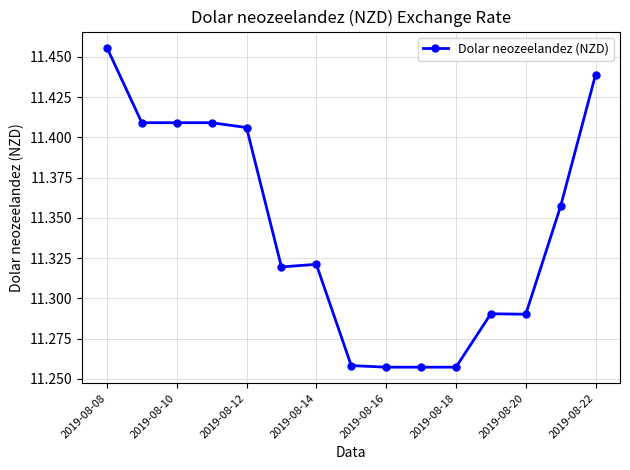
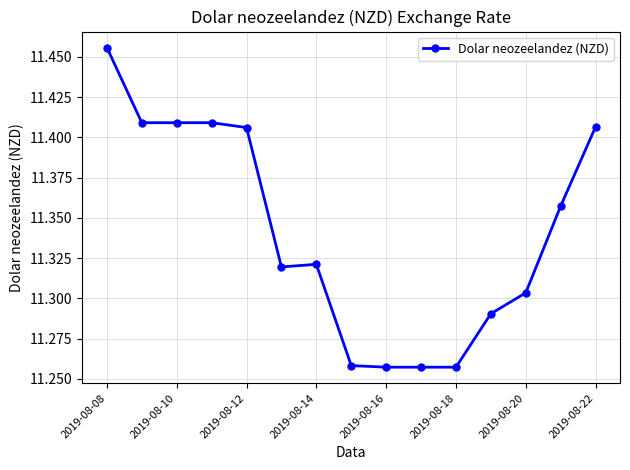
  {
    "2019-08-08": 11.456,
    "2019-08-10": 11.409,
    "2019-08-12": 11.406,
    "2019-08-14": 11.321,
    "2019-08-16": 11.257,
    "2019-08-18": 11.257,
-   "2019-08-20": 11.290,
-   "2019-08-22": 11.439
+   "2019-08-20": 11.303,
+   "2019-08-22": 11.407
  }
